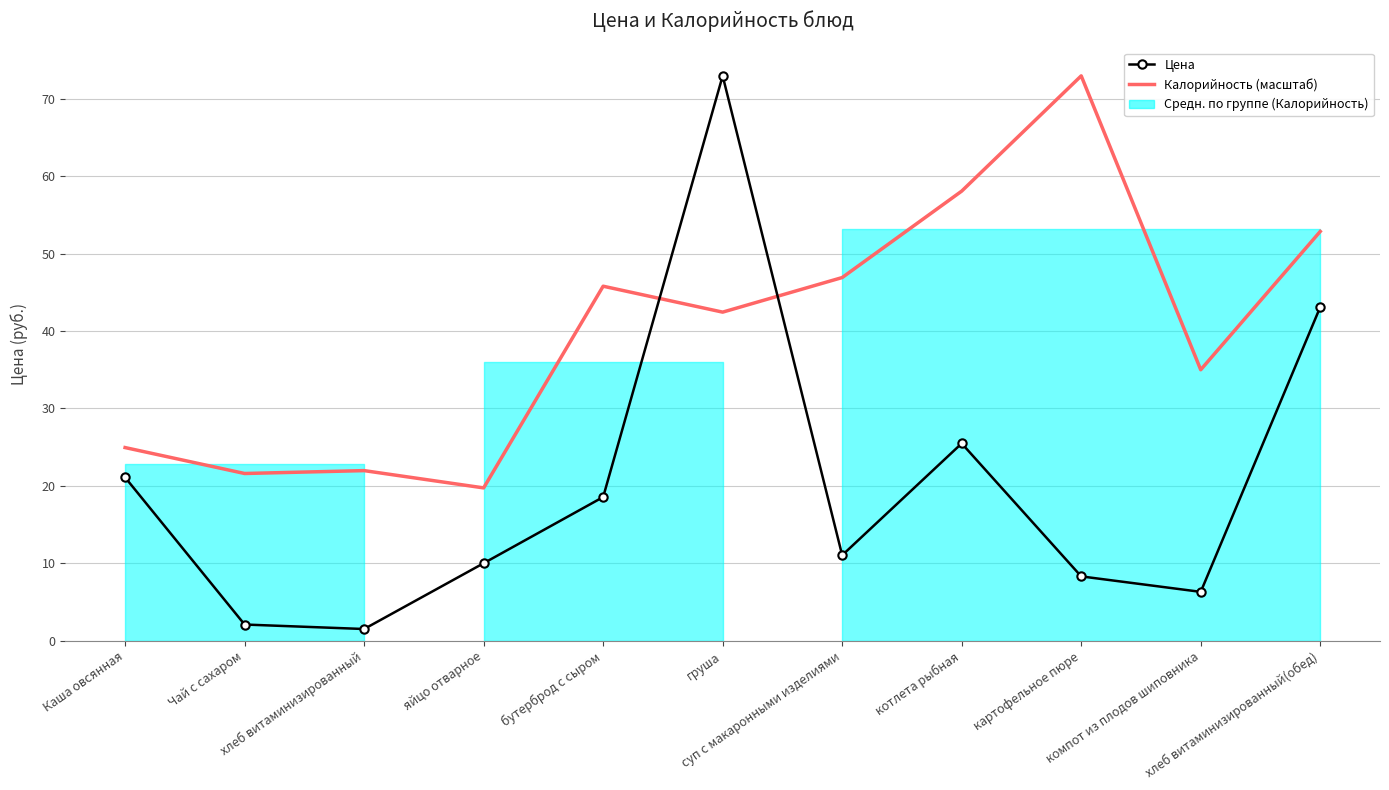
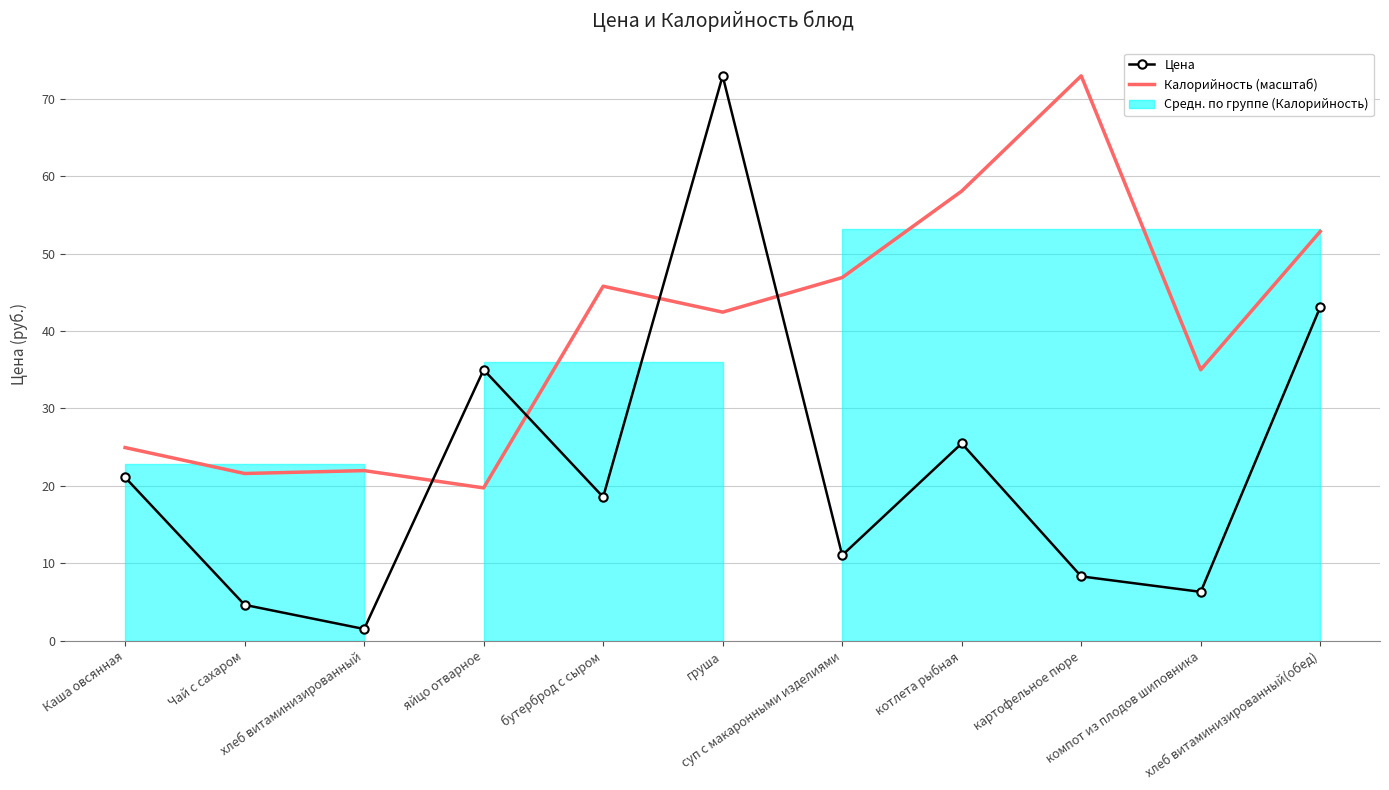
  {
    "Цена": {
      "Каша овсянная": 21,
-     "Чай с сахаром": 2,
+     "Чай с сахаром": 5,
      "хлеб витаминизированный": 2,
-     "яйцо отварное": 10,
+     "яйцо отварное": 35,
      "бутерброд с сыром": 19,
      "груша": 73,
      "суп с макаронными изделиями": 11,
      "котлета рыбная": 25,
      "картофельное пюре": 8,
      "компот из плодов шиповника": 6,
      "хлеб витаминизированный(обед)": 43
    },
    "Калорийность (масштаб)": {
      "Каша овсянная": 25,
      "Чай с сахаром": 22,
      "хлеб витаминизированный": 22,
      "яйцо отварное": 20,
      "бутерброд с сыром": 46,
      "груша": 42,
      "суп с макаронными изделиями": 47,
      "котлета рыбная": 58,
      "картофельное пюре": 73,
      "компот из плодов шиповника": 35
    }
  }
